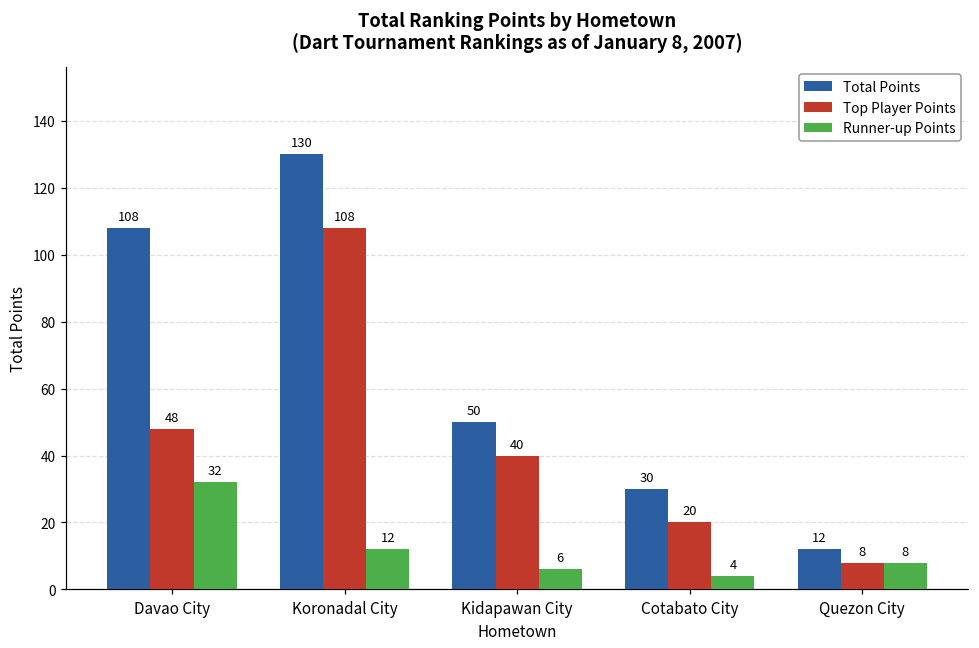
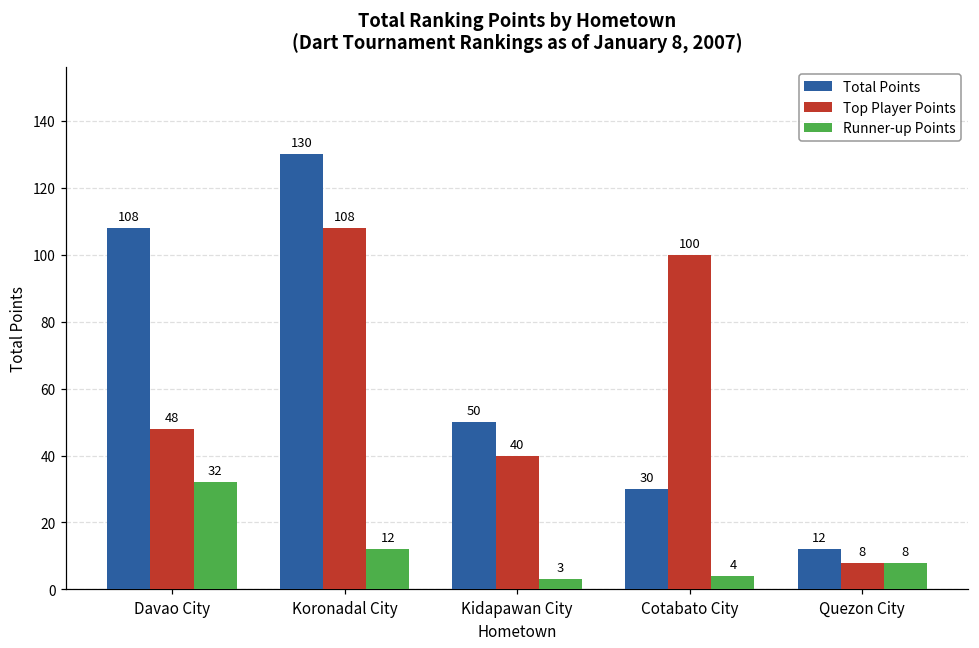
  {
    "Total Points": {
      "Davao City": 108,
      "Koronadal City": 130,
      "Kidapawan City": 50,
      "Cotabato City": 30,
      "Quezon City": 12
    },
    "Top Player Points": {
      "Davao City": 48,
      "Koronadal City": 108,
      "Kidapawan City": 40,
-     "Cotabato City": 20,
+     "Cotabato City": 100,
      "Quezon City": 8
    },
    "Runner-up Points": {
      "Davao City": 32,
      "Koronadal City": 12,
-     "Kidapawan City": 6,
+     "Kidapawan City": 3,
      "Cotabato City": 4,
      "Quezon City": 8
    }
  }
